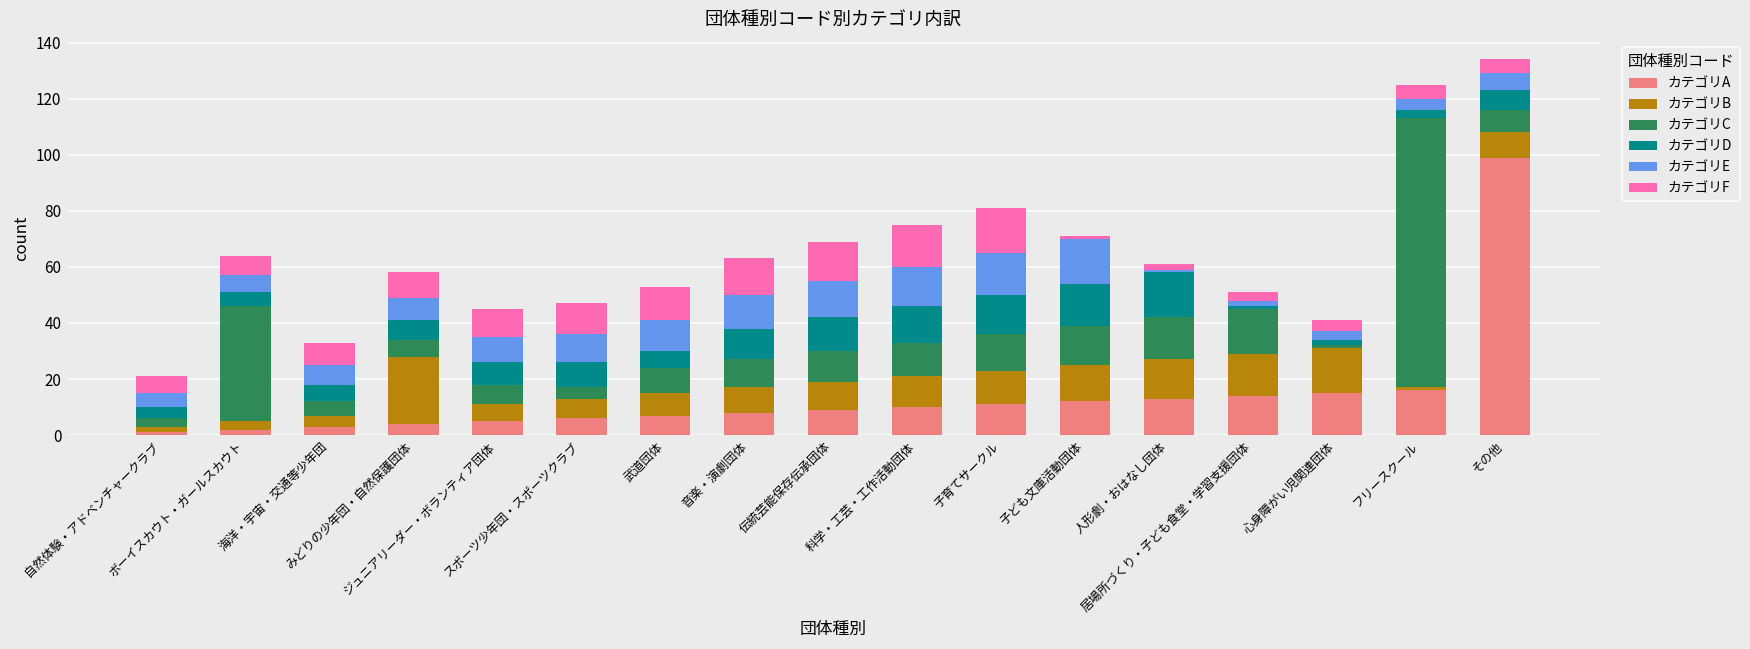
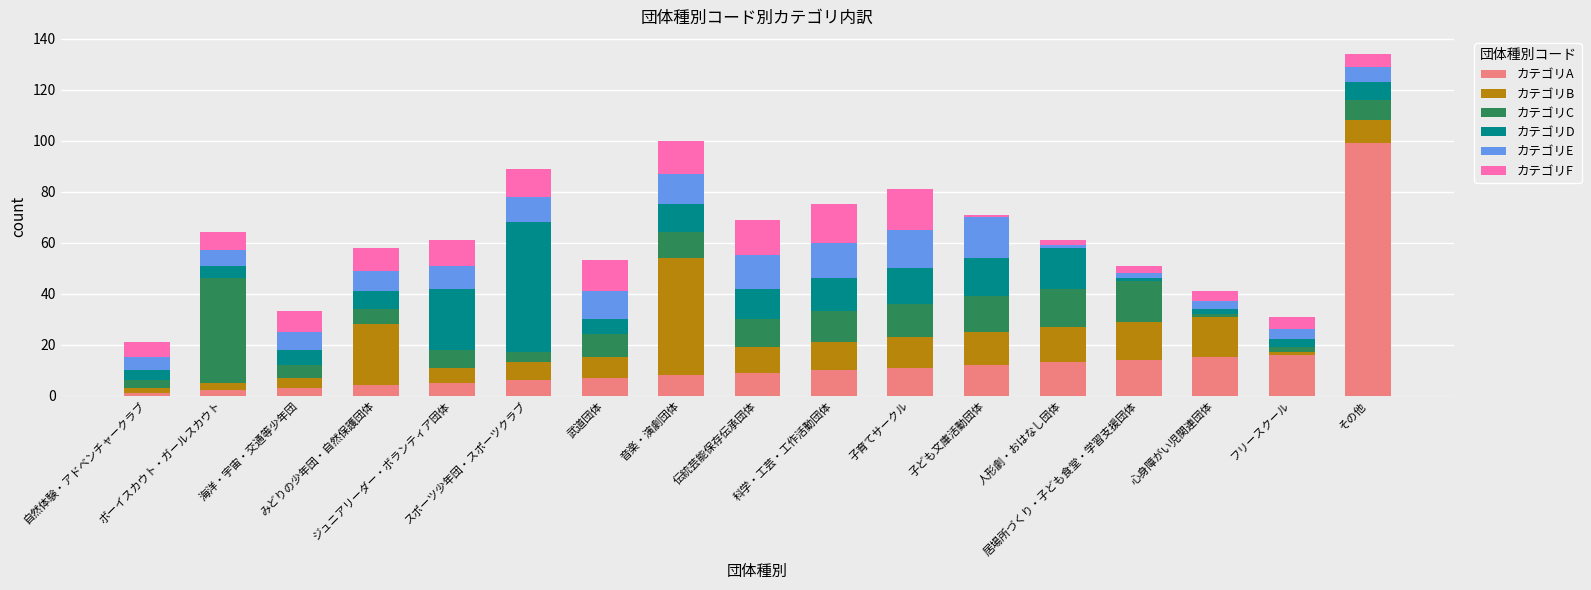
  {
    "カテゴリB": {
      "自然体験・アドベンチャークラブ": 2,
      "ボーイスカウト・ガールスカウト": 3,
      "海洋・宇宙・交通等少年団": 4,
      "みどりの少年団・自然保護団体": 24,
      "ジュニアリーダー・ボランティア団体": 6,
      "スポーツ少年団・スポーツクラブ": 7,
      "武道団体": 8,
-     "音楽・演劇団体": 9,
+     "音楽・演劇団体": 46,
      "伝統芸能保存伝承団体": 10,
      "科学・工芸・工作活動団体": 11,
      "子育てサークル": 12,
      "子ども文庫活動団体": 13,
      "人形劇・おはなし団体": 14,
      "居場所づくり・子ども食堂・学習支援団体": 15,
      "心身障がい児関連団体": 16,
      "フリースクール": 1,
      "その他": 9
    },
    "カテゴリC": {
      "自然体験・アドベンチャークラブ": 3,
      "ボーイスカウト・ガールスカウト": 41,
      "海洋・宇宙・交通等少年団": 5,
      "みどりの少年団・自然保護団体": 6,
      "ジュニアリーダー・ボランティア団体": 7,
      "スポーツ少年団・スポーツクラブ": 4,
      "武道団体": 9,
      "音楽・演劇団体": 10,
      "伝統芸能保存伝承団体": 11,
      "科学・工芸・工作活動団体": 12,
      "子育てサークル": 13,
      "子ども文庫活動団体": 14,
      "人形劇・おはなし団体": 15,
      "居場所づくり・子ども食堂・学習支援団体": 16,
      "心身障がい児関連団体": 1,
-     "フリースクール": 96,
+     "フリースクール": 2,
      "その他": 8
    },
    "カテゴリD": {
      "自然体験・アドベンチャークラブ": 4,
      "ボーイスカウト・ガールスカウト": 5,
      "海洋・宇宙・交通等少年団": 6,
      "みどりの少年団・自然保護団体": 7,
-     "ジュニアリーダー・ボランティア団体": 8,
-     "スポーツ少年団・スポーツクラブ": 9,
+     "ジュニアリーダー・ボランティア団体": 24,
+     "スポーツ少年団・スポーツクラブ": 51,
      "武道団体": 6,
      "音楽・演劇団体": 11,
      "伝統芸能保存伝承団体": 12,
      "科学・工芸・工作活動団体": 13,
      "子育てサークル": 14,
      "子ども文庫活動団体": 15,
      "人形劇・おはなし団体": 16,
      "居場所づくり・子ども食堂・学習支援団体": 1,
      "心身障がい児関連団体": 2,
      "フリースクール": 3,
      "その他": 7
    },
    "カテゴリE": {
      "自然体験・アドベンチャークラブ": 5,
      "ボーイスカウト・ガールスカウト": 6,
      "海洋・宇宙・交通等少年団": 7,
      "みどりの少年団・自然保護団体": 8,
      "ジュニアリーダー・ボランティア団体": 9,
      "スポーツ少年団・スポーツクラブ": 10,
      "武道団体": 11,
      "音楽・演劇団体": 12,
      "伝統芸能保存伝承団体": 13,
      "科学・工芸・工作活動団体": 14,
      "子育てサークル": 15,
      "子ども文庫活動団体": 16,
      "人形劇・おはなし団体": 1,
      "居場所づくり・子ども食堂・学習支援団体": 2,
      "心身障がい児関連団体": 3,
      "フリースクール": 4,
      "その他": 6
    }
  }
